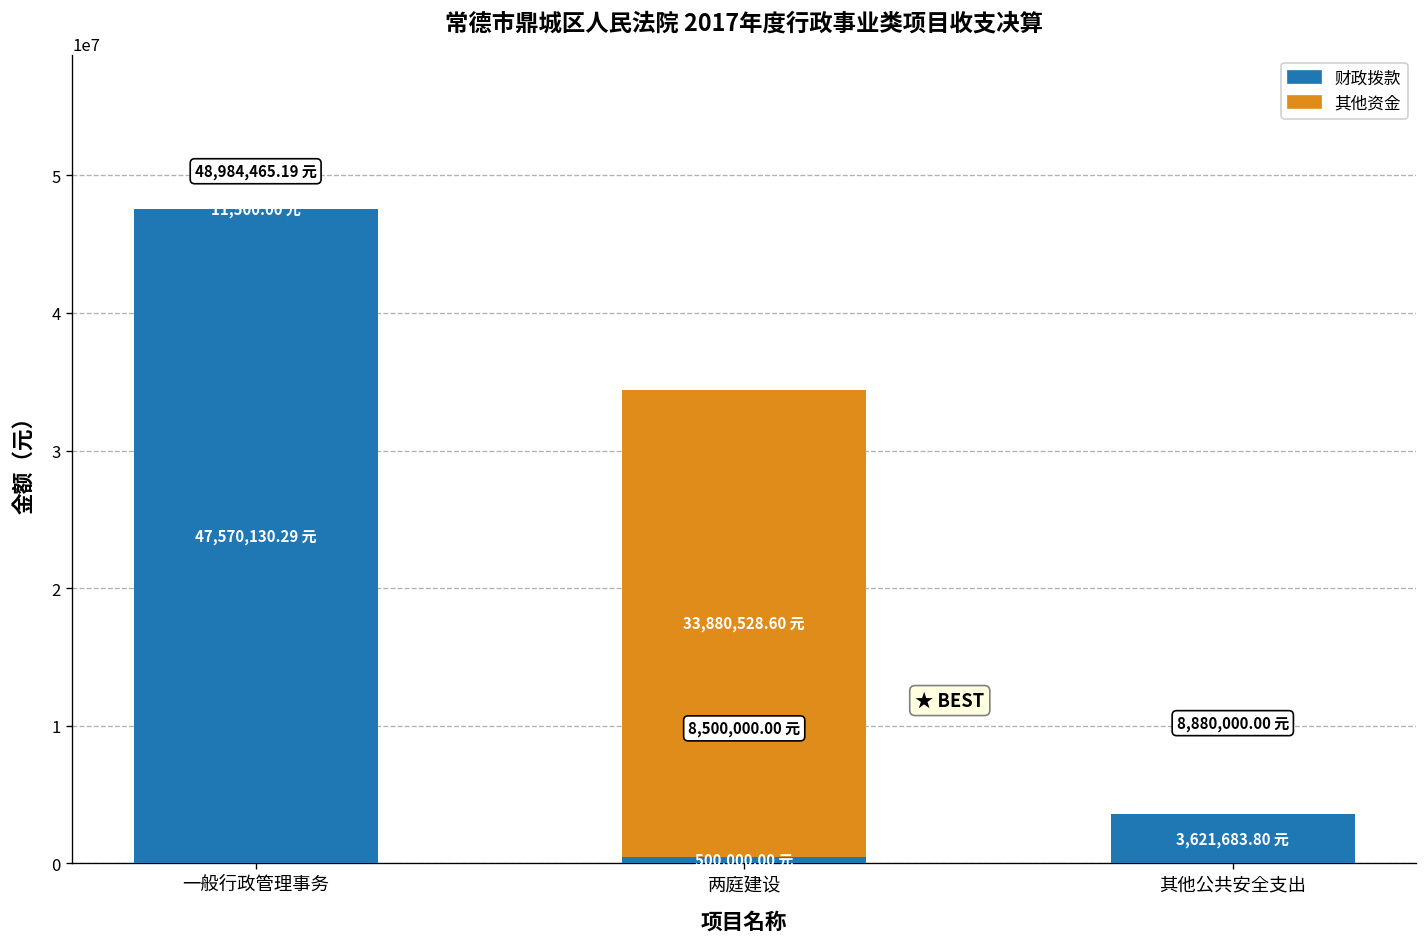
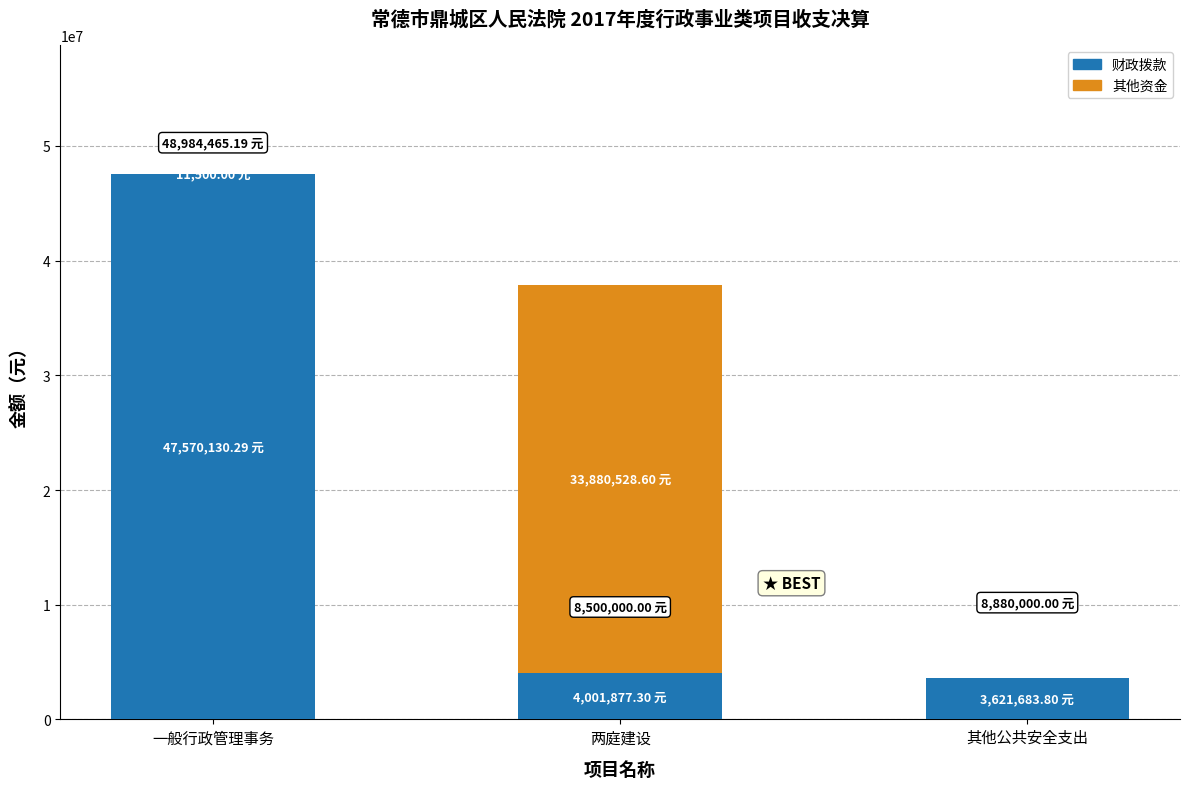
  {
    "财政拨款": {
      "一般行政管理事务": "47,570,130.29",
-     "两庭建设": "500,000.00",
+     "两庭建设": "4,001,877.30",
      "其他公共安全支出": "3,621,683.80"
    },
    "其他资金": {
      "两庭建设": "33,880,528.60"
    }
  }
